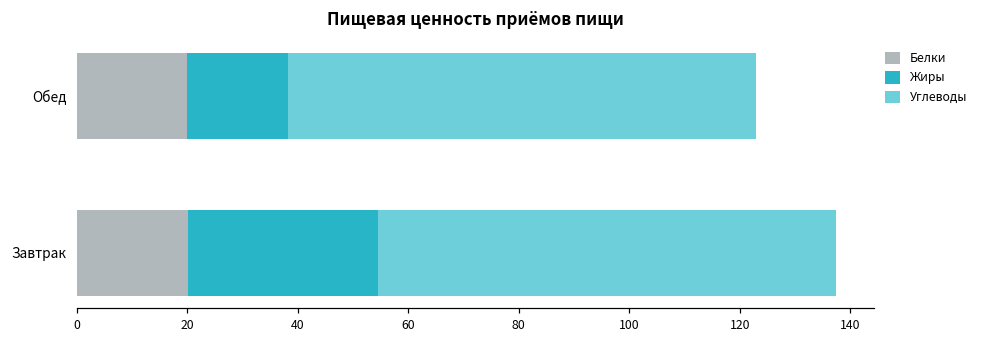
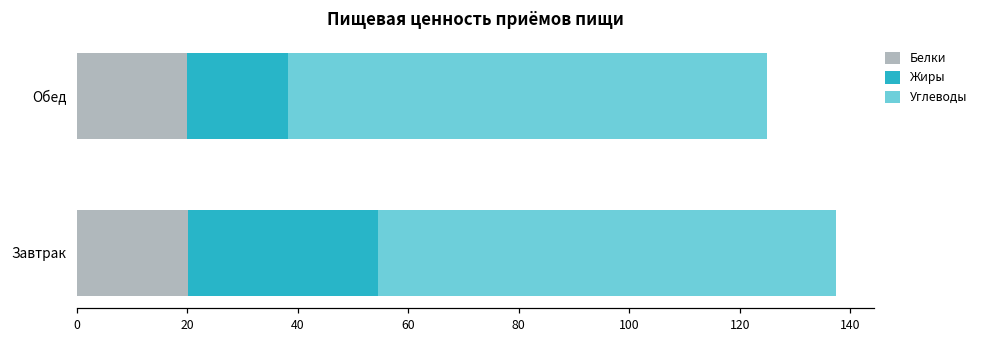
  {
    "Белки": {
      "Обед": 20,
      "Завтрак": 20
    },
    "Жиры": {
      "Обед": 18,
      "Завтрак": 34
    },
    "Углеводы": {
-     "Обед": 85,
+     "Обед": 87,
      "Завтрак": 83
    }
  }
